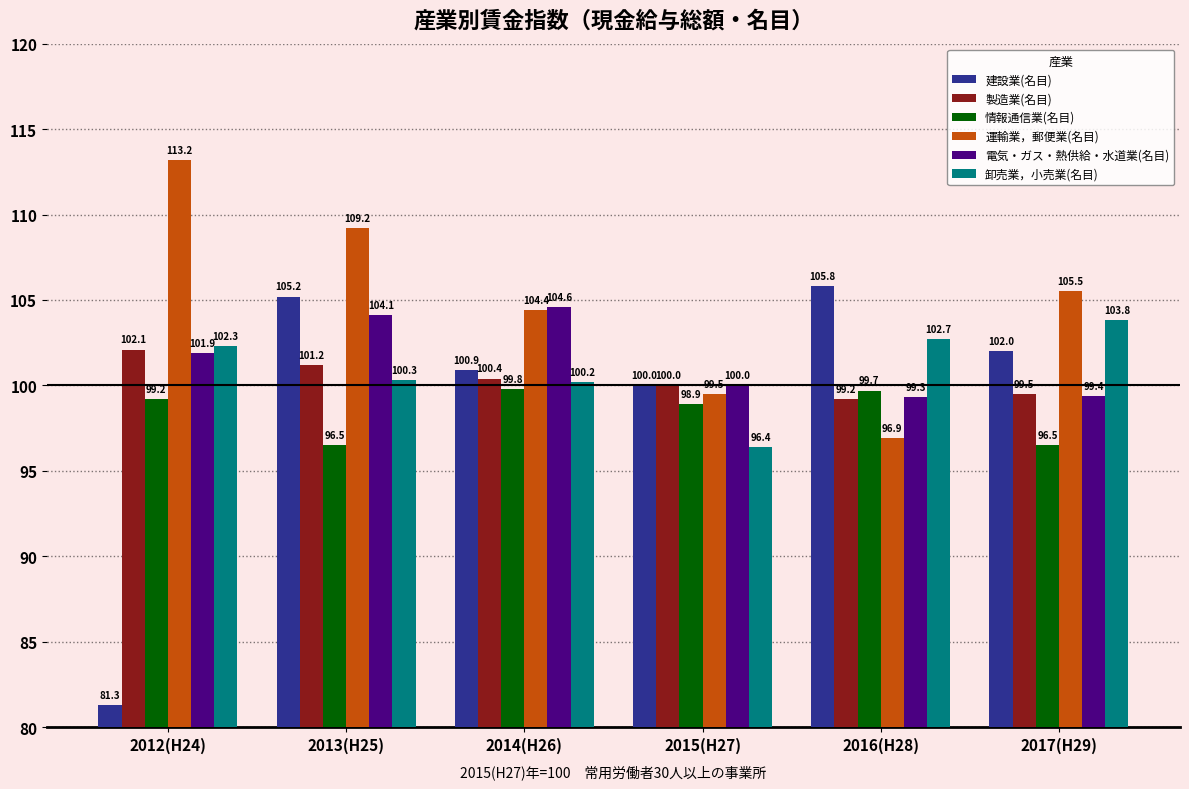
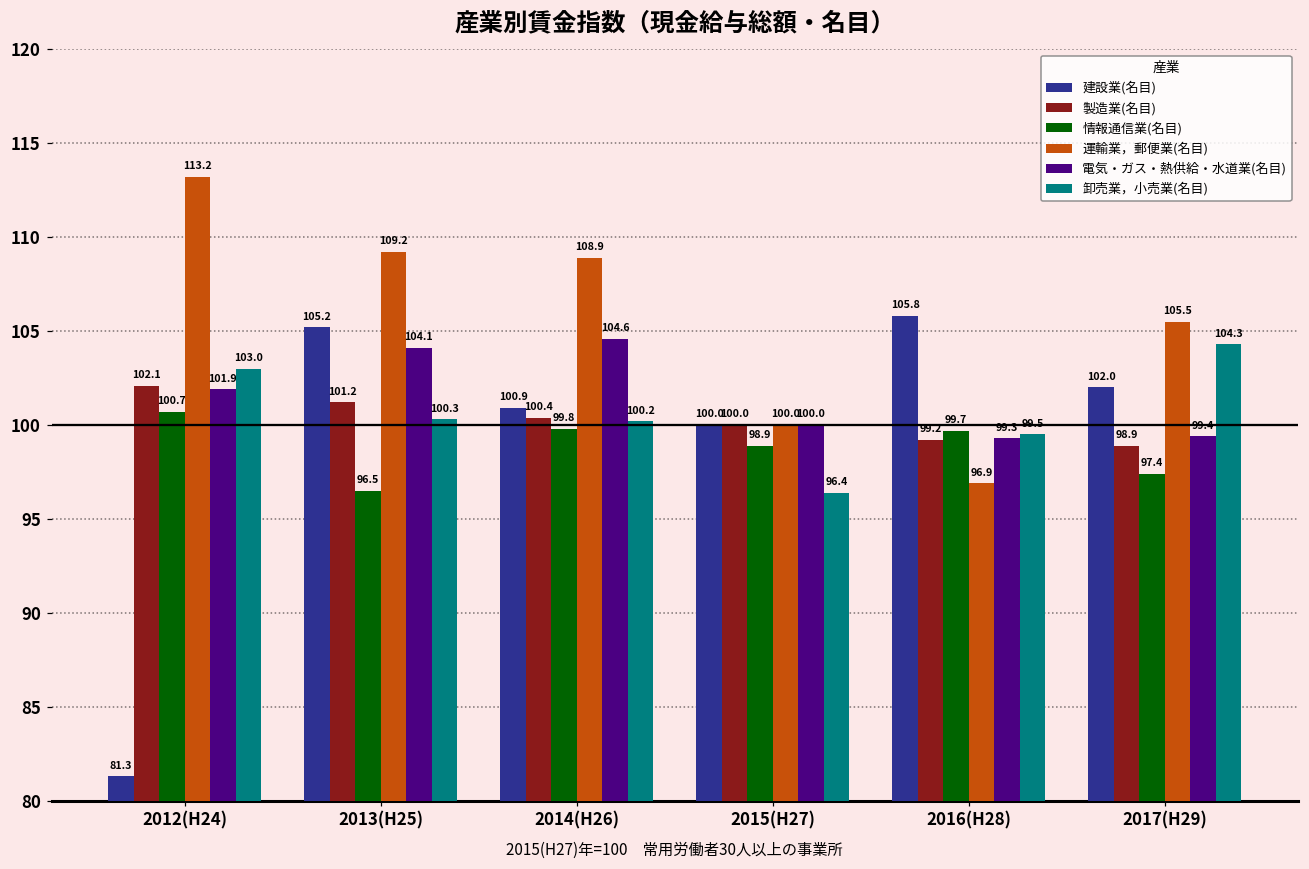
  {
    "製造業(名目)": {
      "2012(H24)": 102.1,
      "2013(H25)": 101.2,
      "2014(H26)": 100.4,
      "2015(H27)": 100.0,
      "2016(H28)": 99.2,
-     "2017(H29)": 99.5
+     "2017(H29)": 98.9
    },
    "情報通信業(名目)": {
-     "2012(H24)": 99.2,
+     "2012(H24)": 100.7,
      "2013(H25)": 96.5,
      "2014(H26)": 99.8,
      "2015(H27)": 98.9,
      "2016(H28)": 99.7,
-     "2017(H29)": 96.5
+     "2017(H29)": 97.4
    },
    "運輸業，郵便業(名目)": {
      "2012(H24)": 113.2,
      "2013(H25)": 109.2,
-     "2014(H26)": 104.4,
-     "2015(H27)": 99.5,
+     "2014(H26)": 108.9,
+     "2015(H27)": 100.0,
      "2016(H28)": 96.9,
      "2017(H29)": 105.5
    },
    "卸売業，小売業(名目)": {
-     "2012(H24)": 102.3,
+     "2012(H24)": 103.0,
      "2013(H25)": 100.3,
      "2014(H26)": 100.2,
      "2015(H27)": 96.4,
-     "2016(H28)": 102.7,
-     "2017(H29)": 103.8
+     "2016(H28)": 99.5,
+     "2017(H29)": 104.3
    }
  }
